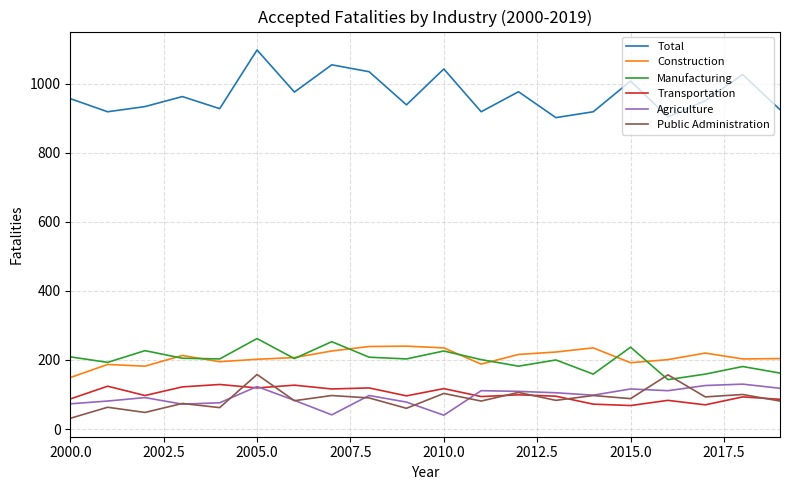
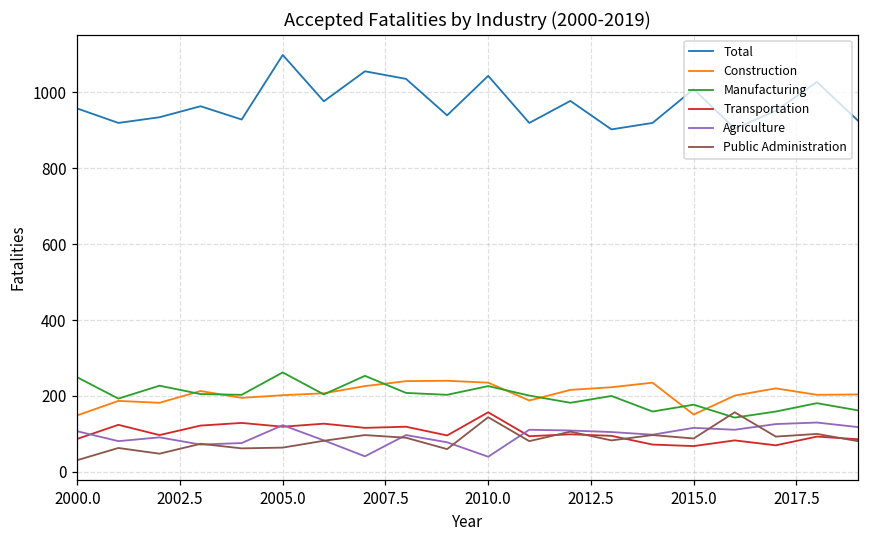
  {
    "Total": {
      "2000.0": 960,
      "2005.0": 1100,
      "2010.0": 1040
    },
    "Construction": {
      "2000.0": 150,
      "2005.0": 200,
      "2010.0": 240,
-     "2015.0": 190
+     "2015.0": 150
    },
    "Manufacturing": {
-     "2000.0": 210,
+     "2000.0": 250,
      "2005.0": 260,
      "2010.0": 230,
-     "2015.0": 240
+     "2015.0": 180
    },
    "Transportation": {
      "2000.0": 90,
-     "2010.0": 120,
+     "2010.0": 160,
      "2015.0": 70
    },
    "Agriculture": {
-     "2000.0": 70,
+     "2000.0": 110,
      "2010.0": 40,
      "2015.0": 120
    },
    "Public Administration": {
      "2000.0": 30,
-     "2005.0": 160,
-     "2010.0": 100,
+     "2005.0": 60,
+     "2010.0": 140,
      "2015.0": 90
    }
  }
